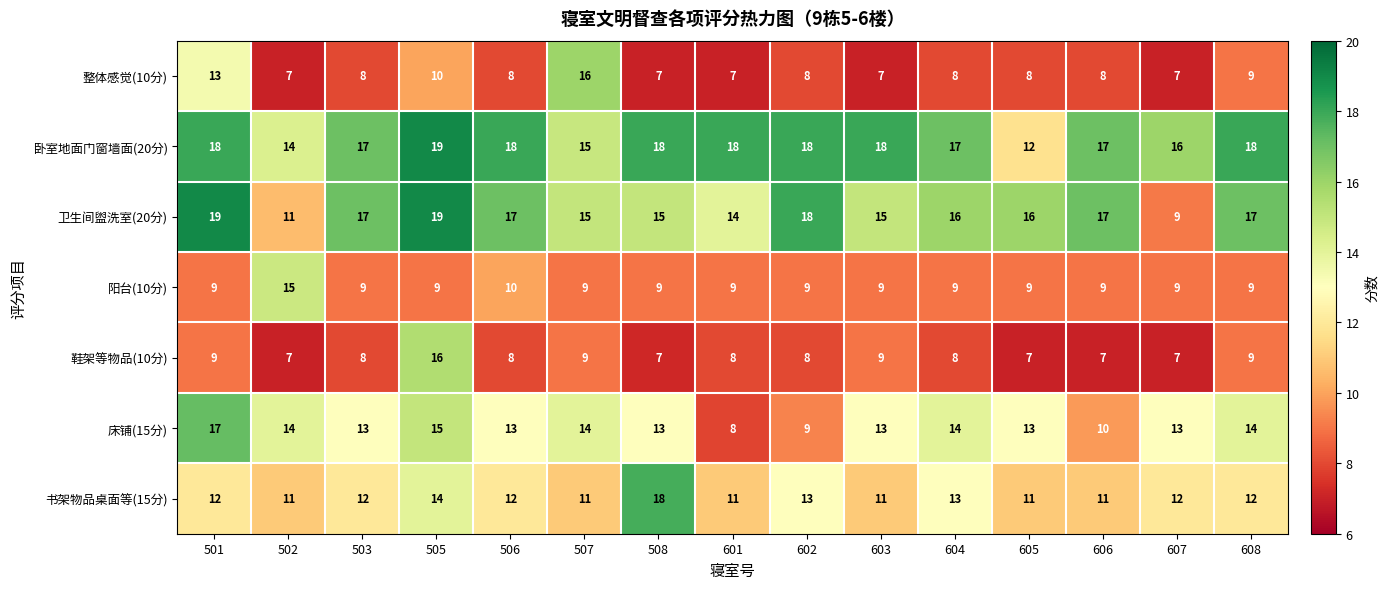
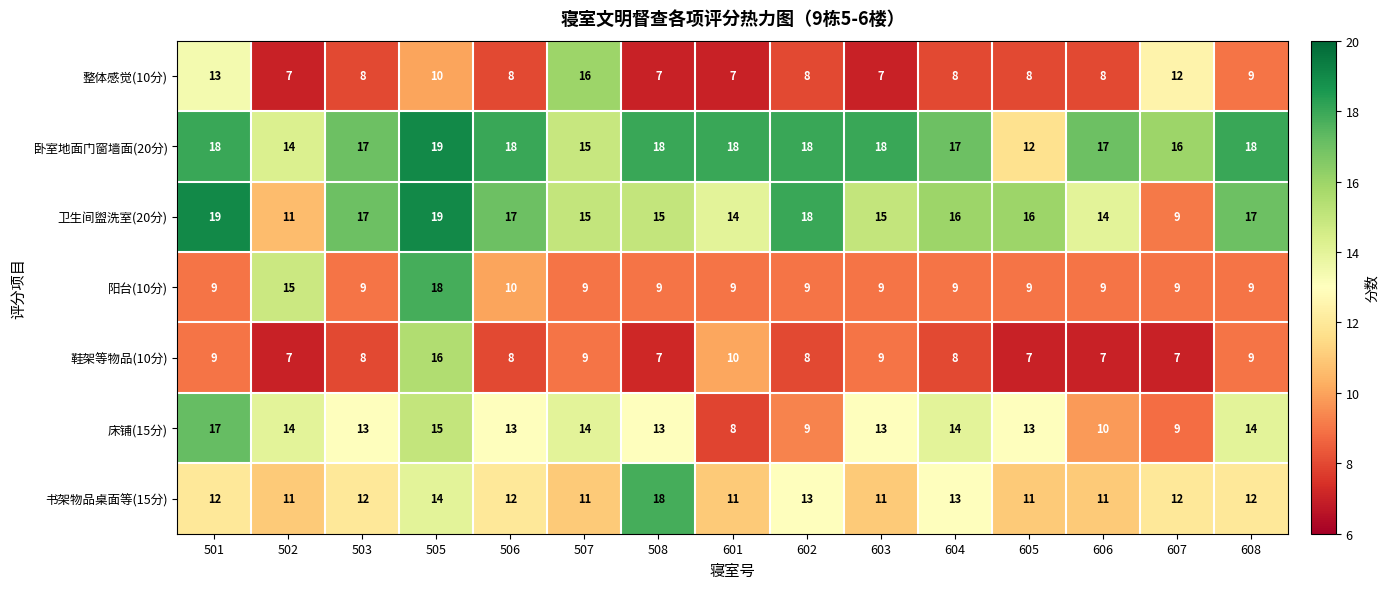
  {
    "整体感觉(10分)": {
      "501": 13,
      "502": 7,
      "503": 8,
      "505": 10,
      "506": 8,
      "507": 16,
      "508": 7,
      "601": 7,
      "602": 8,
      "603": 7,
      "604": 8,
      "605": 8,
      "606": 8,
-     "607": 7,
+     "607": 12,
      "608": 9
    },
    "卧室地面门窗墙面(20分)": {
      "501": 18,
      "502": 14,
      "503": 17,
      "505": 19,
      "506": 18,
      "507": 15,
      "508": 18,
      "601": 18,
      "602": 18,
      "603": 18,
      "604": 17,
      "605": 12,
      "606": 17,
      "607": 16,
      "608": 18
    },
    "卫生间盥洗室(20分)": {
      "501": 19,
      "502": 11,
      "503": 17,
      "505": 19,
      "506": 17,
      "507": 15,
      "508": 15,
      "601": 14,
      "602": 18,
      "603": 15,
      "604": 16,
      "605": 16,
-     "606": 17,
+     "606": 14,
      "607": 9,
      "608": 17
    },
    "阳台(10分)": {
      "501": 9,
      "502": 15,
      "503": 9,
-     "505": 9,
+     "505": 18,
      "506": 10,
      "507": 9,
      "508": 9,
      "601": 9,
      "602": 9,
      "603": 9,
      "604": 9,
      "605": 9,
      "606": 9,
      "607": 9,
      "608": 9
    },
    "鞋架等物品(10分)": {
      "501": 9,
      "502": 7,
      "503": 8,
      "505": 16,
      "506": 8,
      "507": 9,
      "508": 7,
-     "601": 8,
+     "601": 10,
      "602": 8,
      "603": 9,
      "604": 8,
      "605": 7,
      "606": 7,
      "607": 7,
      "608": 9
    },
    "床铺(15分)": {
      "501": 17,
      "502": 14,
      "503": 13,
      "505": 15,
      "506": 13,
      "507": 14,
      "508": 13,
      "601": 8,
      "602": 9,
      "603": 13,
      "604": 14,
      "605": 13,
      "606": 10,
-     "607": 13,
+     "607": 9,
      "608": 14
    },
    "书架物品桌面等(15分)": {
      "501": 12,
      "502": 11,
      "503": 12,
      "505": 14,
      "506": 12,
      "507": 11,
      "508": 18,
      "601": 11,
      "602": 13,
      "603": 11,
      "604": 13,
      "605": 11,
      "606": 11,
      "607": 12,
      "608": 12
    }
  }
